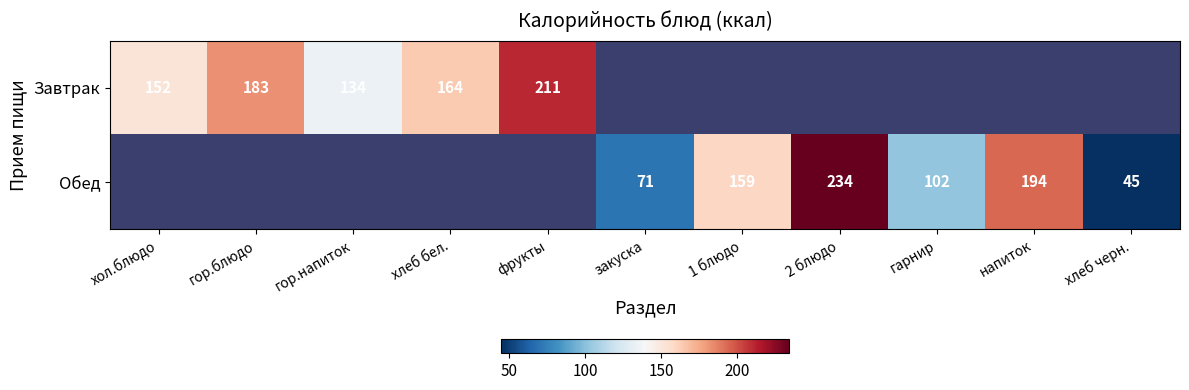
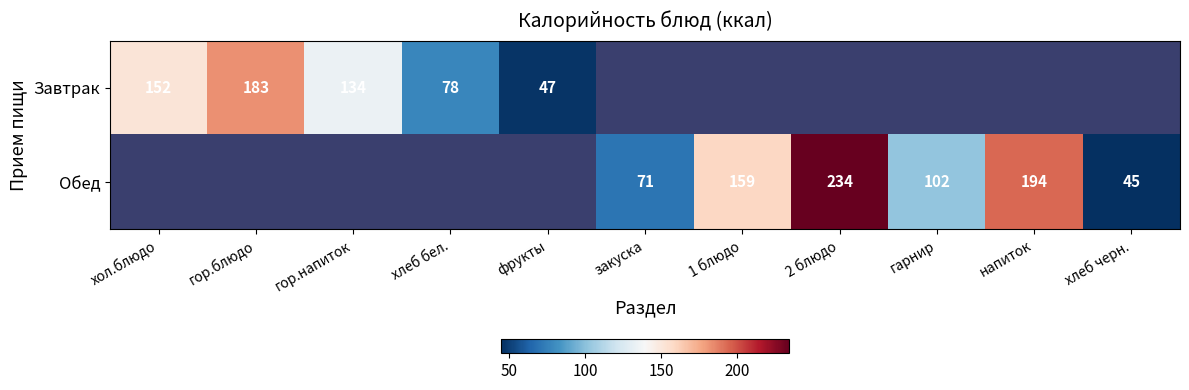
  {
    "Завтрак": {
      "гор.блюдо": 183,
-     "хлеб бел.": 164,
-     "фрукты": 211
+     "хлеб бел.": 78,
+     "фрукты": 47
    },
    "Обед": {
      "закуска": 71,
      "1 блюдо": 159,
      "2 блюдо": 234,
      "гарнир": 102,
      "напиток": 194,
      "хлеб черн.": 45
    }
  }
